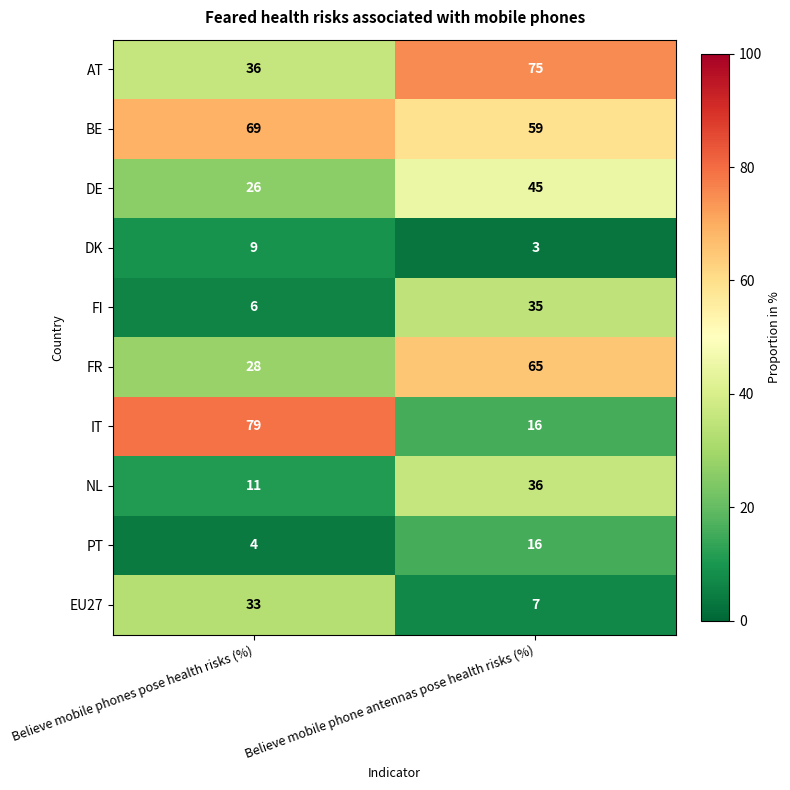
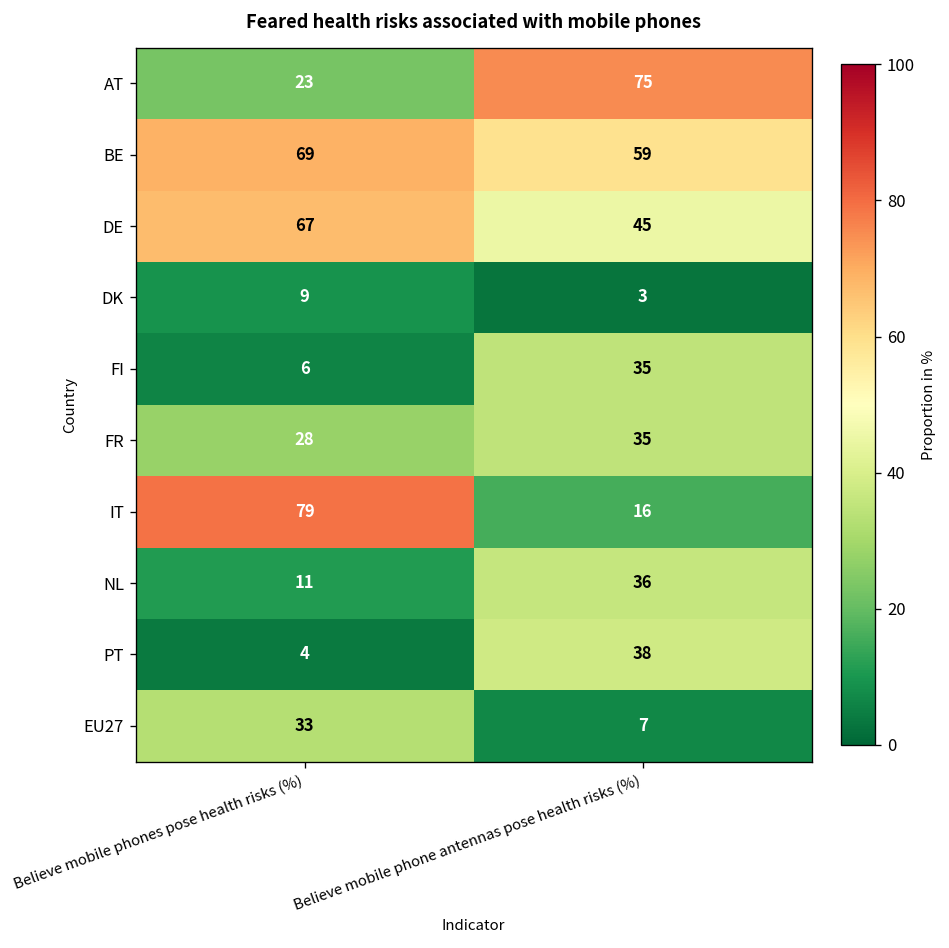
  {
    "AT": {
-     "Believe mobile phones pose health risks (%)": 36,
+     "Believe mobile phones pose health risks (%)": 23,
      "Believe mobile phone antennas pose health risks (%)": 75
    },
    "BE": {
      "Believe mobile phones pose health risks (%)": 69,
      "Believe mobile phone antennas pose health risks (%)": 59
    },
    "DE": {
-     "Believe mobile phones pose health risks (%)": 26,
+     "Believe mobile phones pose health risks (%)": 67,
      "Believe mobile phone antennas pose health risks (%)": 45
    },
    "DK": {
      "Believe mobile phones pose health risks (%)": 9,
      "Believe mobile phone antennas pose health risks (%)": 3
    },
    "FI": {
      "Believe mobile phones pose health risks (%)": 6,
      "Believe mobile phone antennas pose health risks (%)": 35
    },
    "FR": {
      "Believe mobile phones pose health risks (%)": 28,
-     "Believe mobile phone antennas pose health risks (%)": 65
+     "Believe mobile phone antennas pose health risks (%)": 35
    },
    "IT": {
      "Believe mobile phones pose health risks (%)": 79,
      "Believe mobile phone antennas pose health risks (%)": 16
    },
    "NL": {
      "Believe mobile phones pose health risks (%)": 11,
      "Believe mobile phone antennas pose health risks (%)": 36
    },
    "PT": {
      "Believe mobile phones pose health risks (%)": 4,
-     "Believe mobile phone antennas pose health risks (%)": 16
+     "Believe mobile phone antennas pose health risks (%)": 38
    },
    "EU27": {
      "Believe mobile phones pose health risks (%)": 33,
      "Believe mobile phone antennas pose health risks (%)": 7
    }
  }
